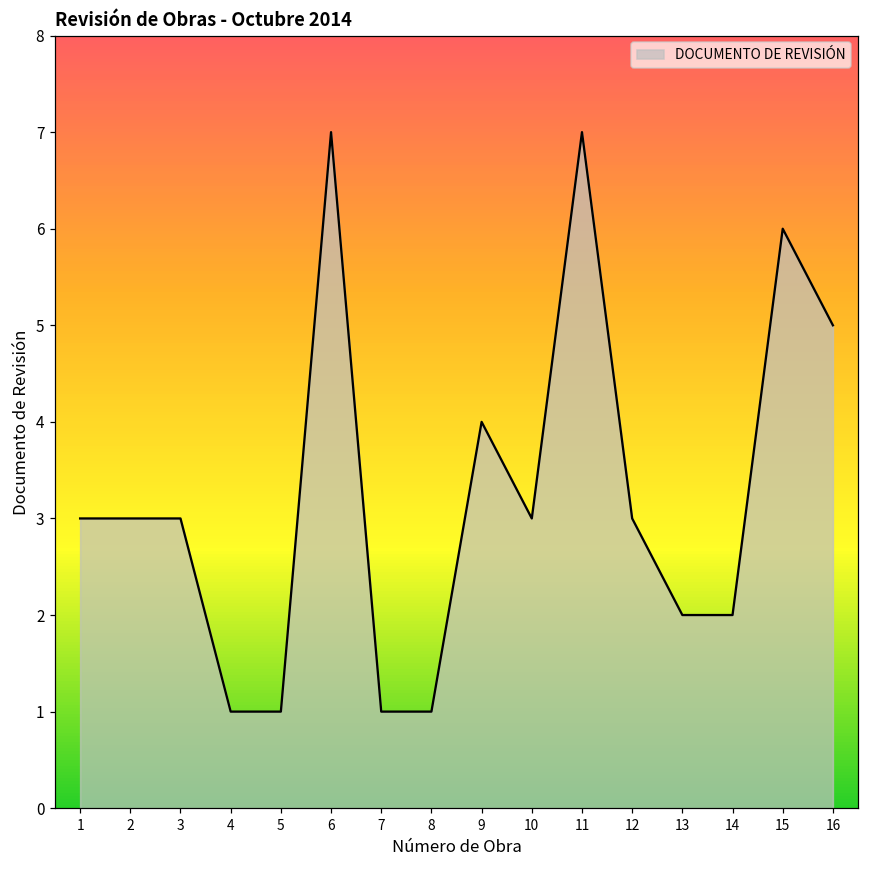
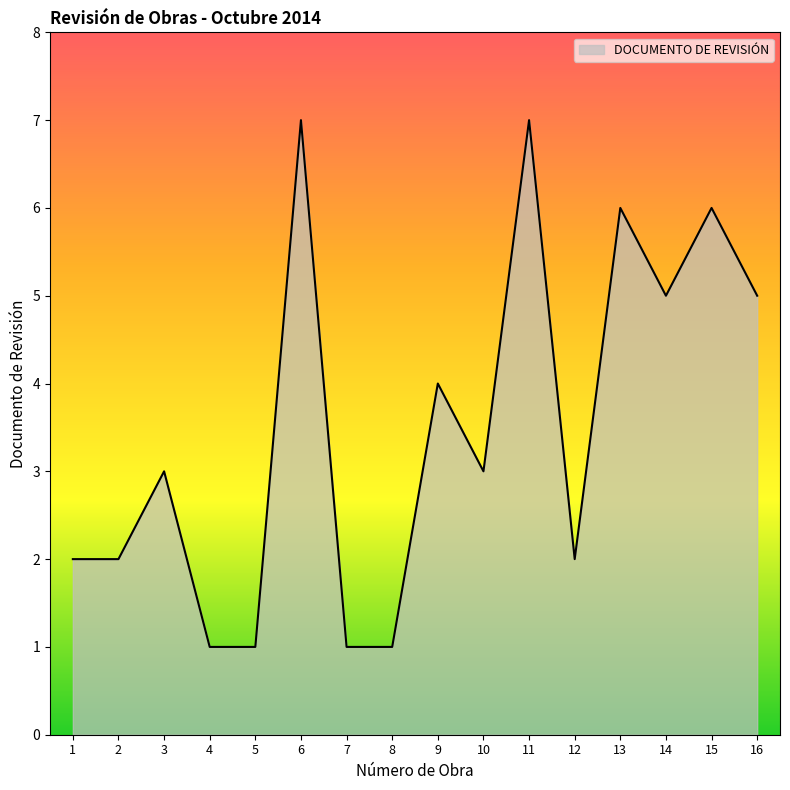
  {
-   "1": 3,
-   "2": 3,
+   "1": 2,
+   "2": 2,
    "3": 3,
    "4": 1,
    "5": 1,
    "6": 7,
    "7": 1,
    "8": 1,
    "9": 4,
    "10": 3,
    "11": 7,
-   "12": 3,
-   "13": 2,
-   "14": 2,
+   "12": 2,
+   "13": 6,
+   "14": 5,
    "15": 6,
    "16": 5
  }
